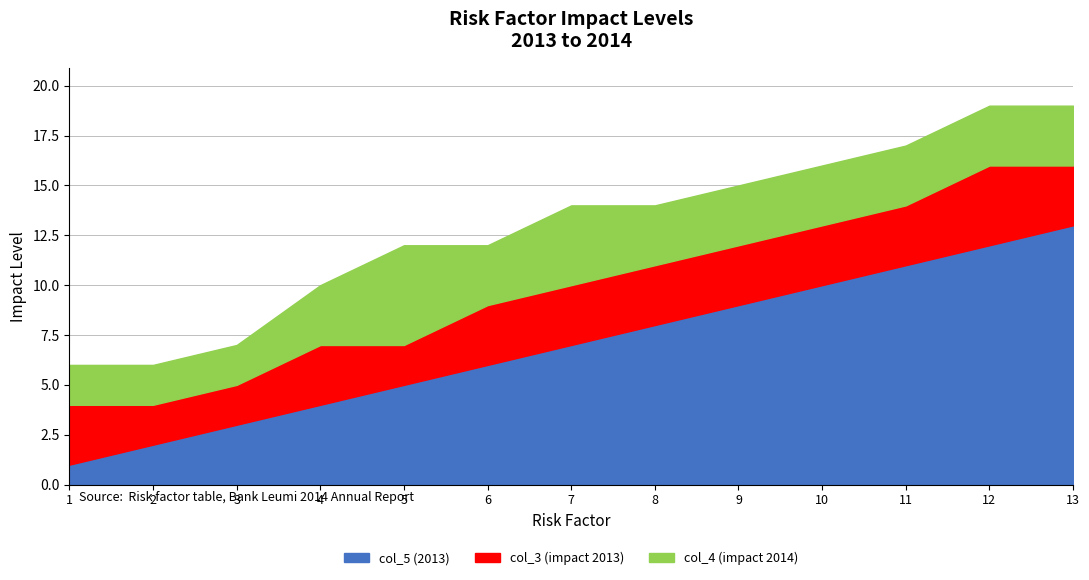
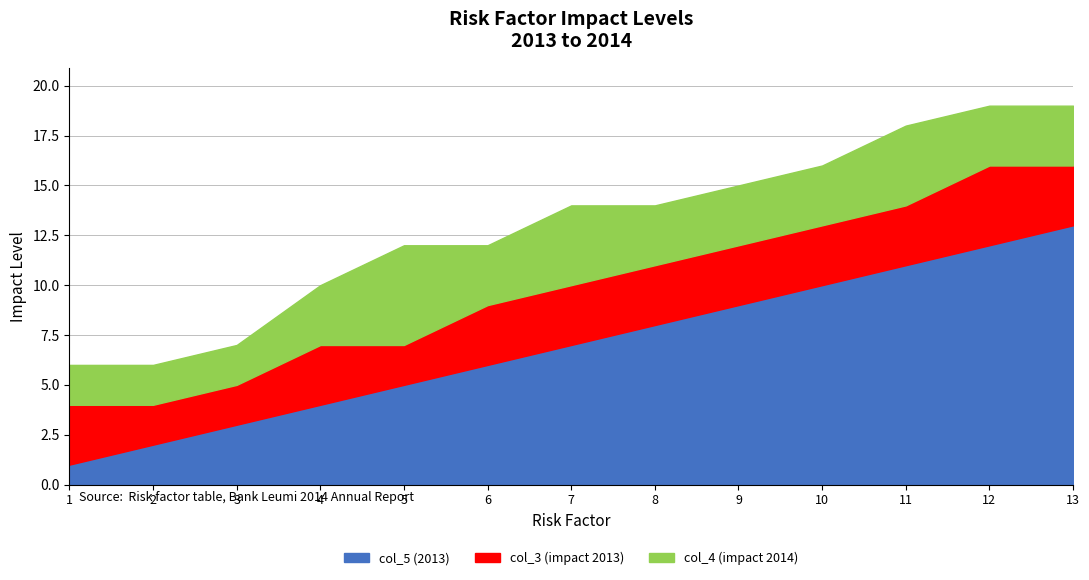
  {
    "col_5 (2013)": {
      "1": 1,
      "2": 2,
      "3": 3,
      "4": 4,
      "5": 5,
      "6": 6,
      "7": 7,
      "8": 8,
      "9": 9,
      "10": 10,
      "11": 11,
      "12": 12,
      "13": 13
    },
    "col_3 (impact 2013)": {
      "1": 4,
      "2": 4,
      "3": 5,
      "4": 7,
      "5": 7,
      "6": 9,
      "7": 10,
      "8": 11,
      "9": 12,
      "10": 13,
      "11": 14,
      "12": 16,
      "13": 16
    },
    "col_4 (impact 2014)": {
      "1": 2,
      "2": 2,
      "3": 2,
      "4": 3,
      "5": 5,
      "6": 3,
      "7": 4,
      "8": 3,
      "9": 3,
      "10": 3,
-     "11": 3,
+     "11": 4,
      "12": 3,
      "13": 3
    }
  }
